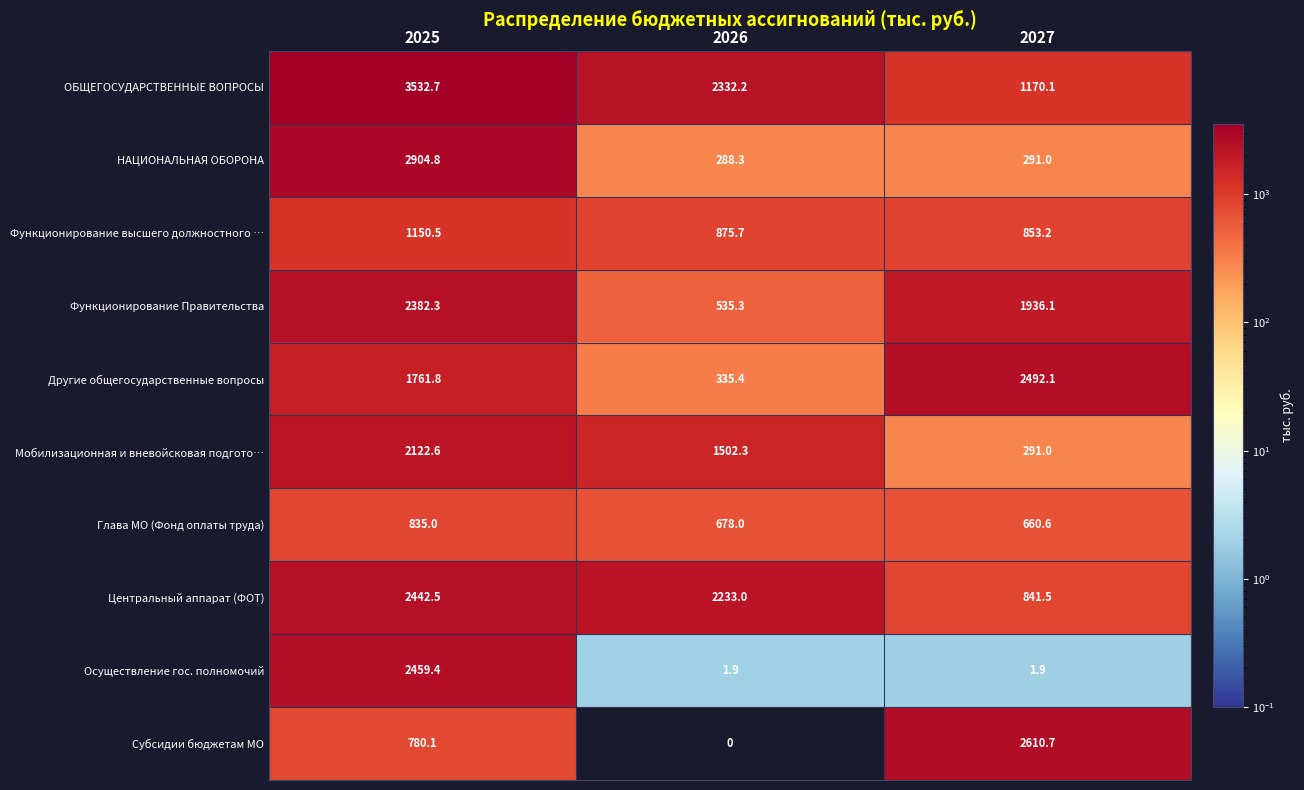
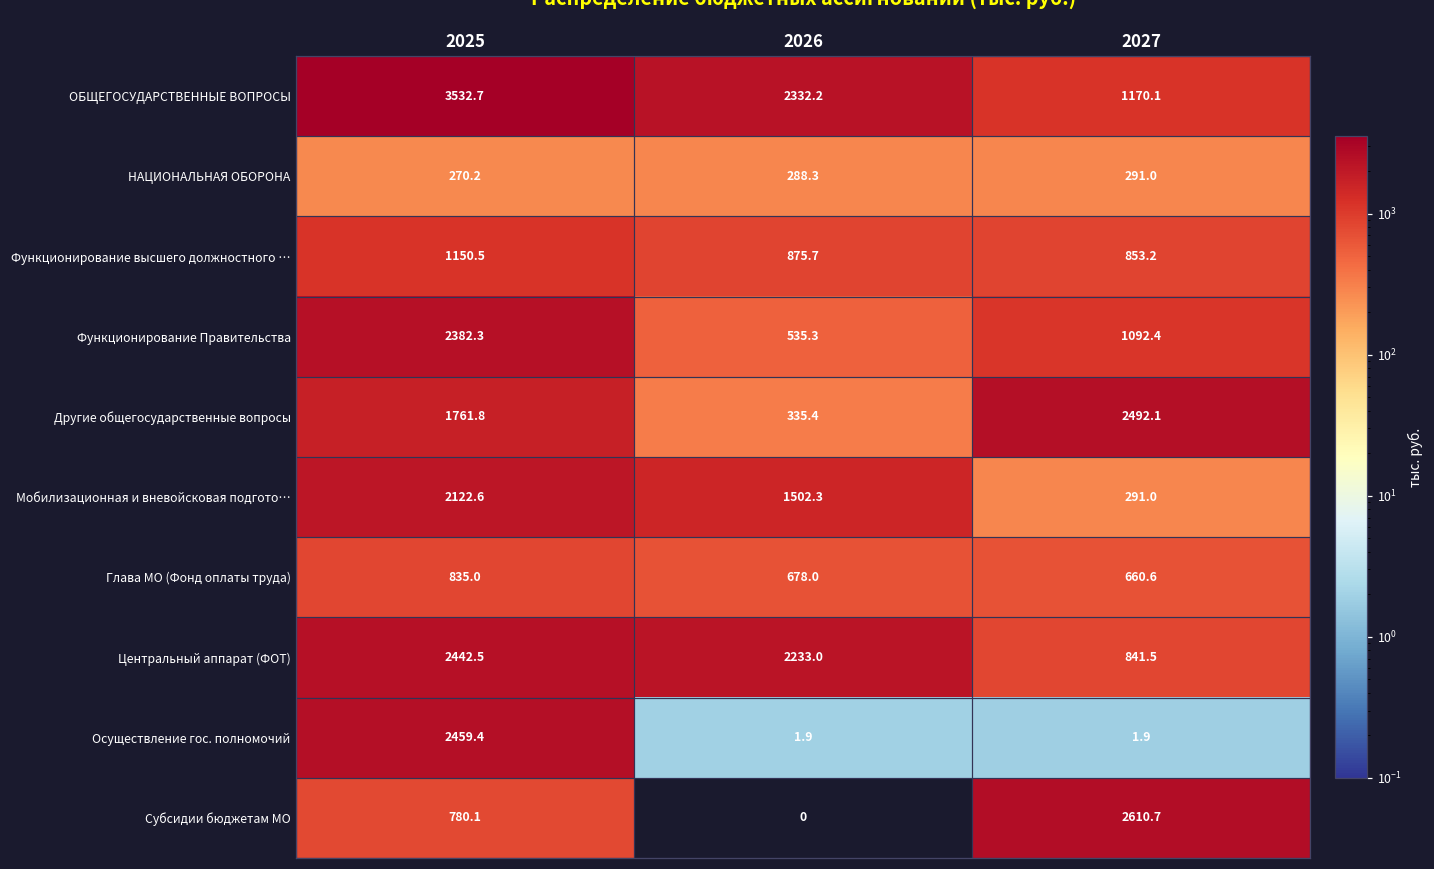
  {
    "ОБЩЕГОСУДАРСТВЕННЫЕ ВОПРОСЫ": {
      "2025": 3532.7,
      "2026": 2332.2,
      "2027": 1170.1
    },
    "НАЦИОНАЛЬНАЯ ОБОРОНА": {
-     "2025": 2904.8,
+     "2025": 270.2,
      "2026": 288.3,
      "2027": 291.0
    },
    "Функционирование высшего должностного …": {
      "2025": 1150.5,
      "2026": 875.7,
      "2027": 853.2
    },
    "Функционирование Правительства": {
      "2025": 2382.3,
      "2026": 535.3,
-     "2027": 1936.1
+     "2027": 1092.4
    },
    "Другие общегосударственные вопросы": {
      "2025": 1761.8,
      "2026": 335.4,
      "2027": 2492.1
    },
    "Мобилизационная и вневойсковая подгото…": {
      "2025": 2122.6,
      "2026": 1502.3,
      "2027": 291.0
    },
    "Глава МО (Фонд оплаты труда)": {
      "2025": 835.0,
      "2026": 678.0,
      "2027": 660.6
    },
    "Центральный аппарат (ФОТ)": {
      "2025": 2442.5,
      "2026": 2233.0,
      "2027": 841.5
    },
    "Осуществление гос. полномочий": {
      "2025": 2459.4,
      "2026": 1.9,
      "2027": 1.9
    },
    "Субсидии бюджетам МО": {
      "2025": 780.1,
      "2026": 0,
      "2027": 2610.7
    }
  }
